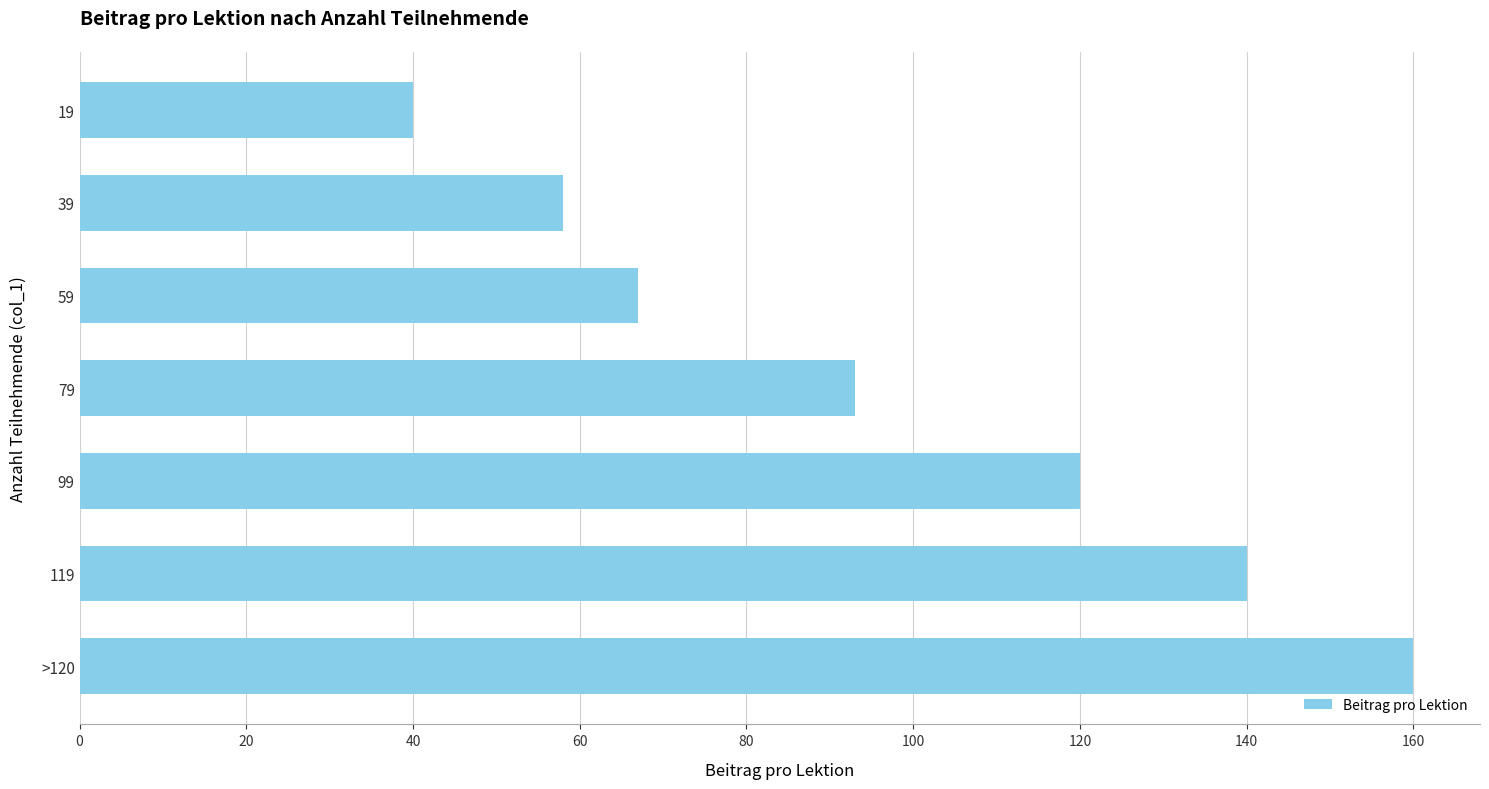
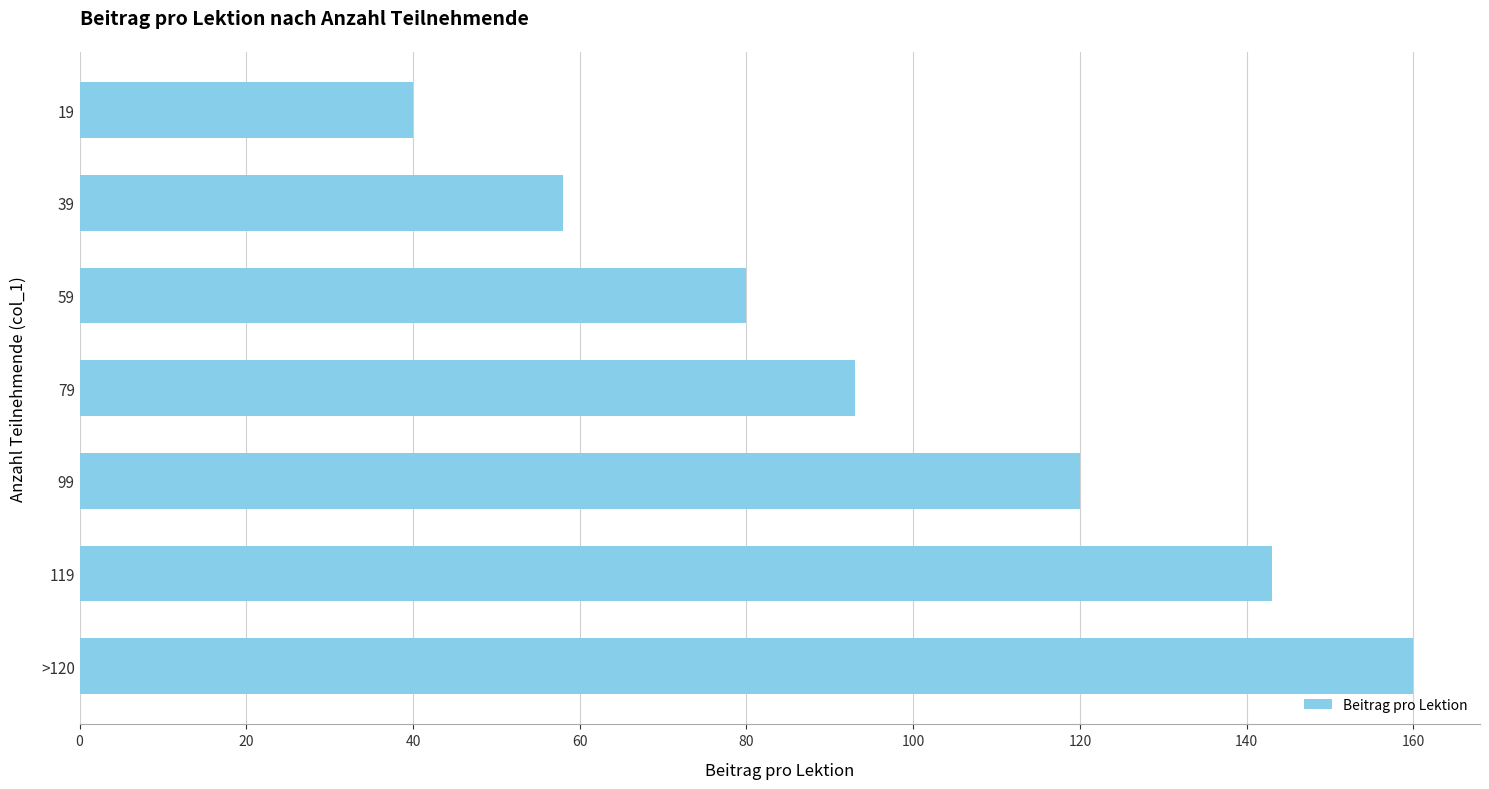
  {
    "19": 40,
    "39": 58,
-   "59": 67,
+   "59": 80,
    "79": 93,
    "99": 120,
-   "119": 140,
+   "119": 143,
    ">120": 160
  }
